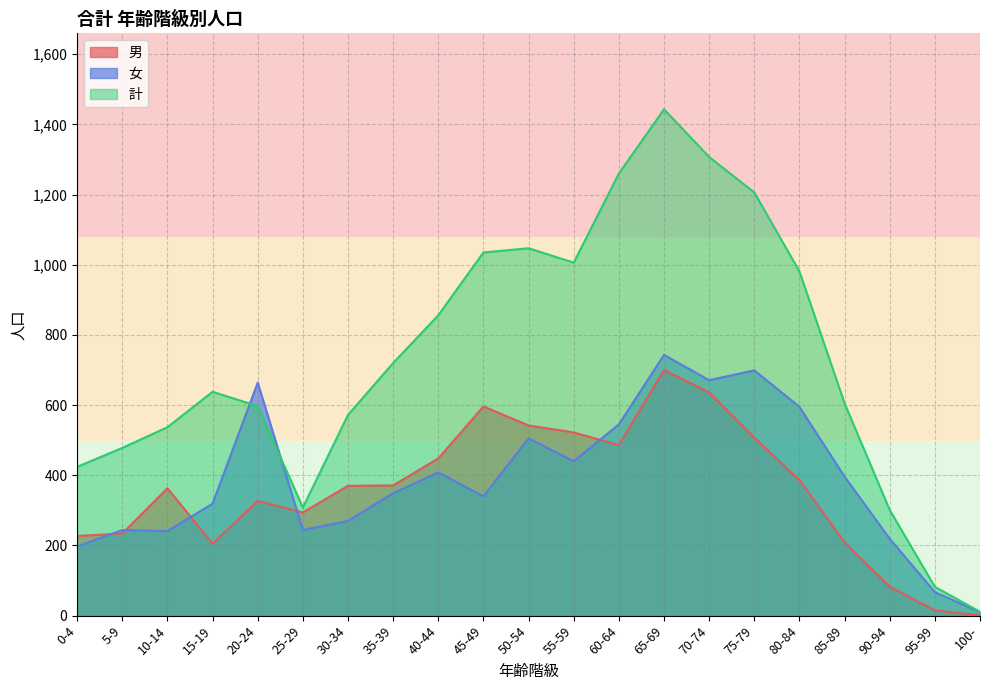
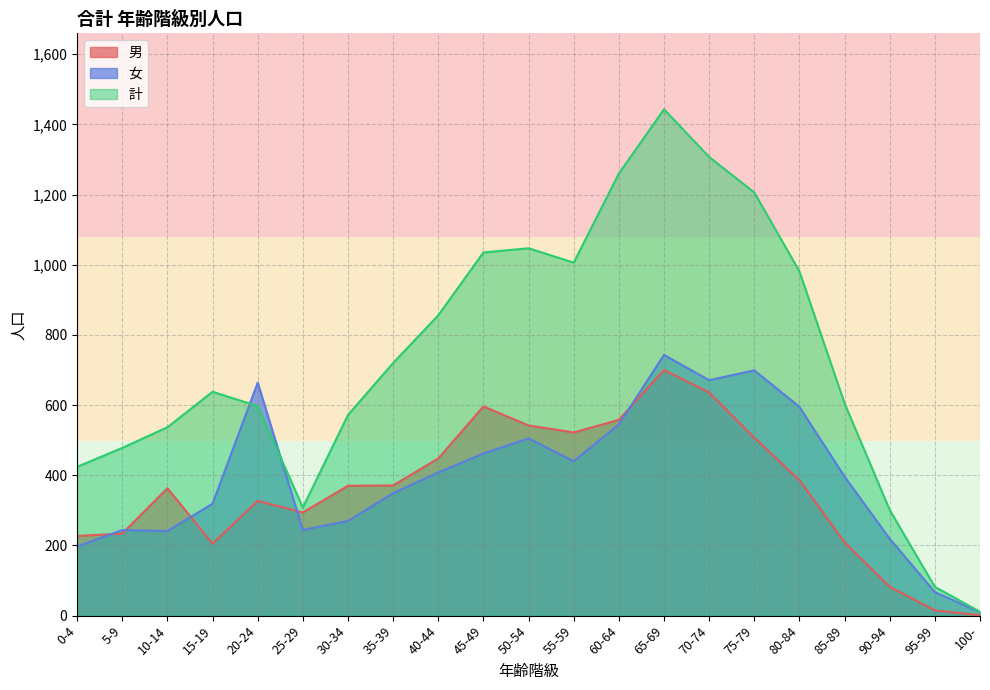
  {
    "男": {
      "0-4": "230",
      "5-9": "230",
      "10-14": "360",
      "15-19": "210",
      "20-24": "330",
      "25-29": "290",
      "30-34": "370",
      "35-39": "370",
      "40-44": "450",
      "45-49": "600",
      "50-54": "540",
      "55-59": "520",
-     "60-64": "490",
+     "60-64": "560",
      "65-69": "700",
      "70-74": "640",
      "75-79": "510",
      "80-84": "390",
      "85-89": "210",
      "90-94": "80",
      "95-99": "20",
      "100-": "0"
    },
    "女": {
      "0-4": "200",
      "5-9": "240",
      "10-14": "240",
      "15-19": "320",
      "20-24": "660",
      "25-29": "240",
      "30-34": "270",
      "35-39": "350",
      "40-44": "410",
-     "45-49": "340",
+     "45-49": "460",
      "50-54": "510",
      "55-59": "440",
      "60-64": "550",
      "65-69": "740",
      "70-74": "670",
      "75-79": "700",
      "80-84": "600",
      "85-89": "400",
      "90-94": "220",
      "95-99": "70"
    },
    "計": {
      "0-4": "420",
      "5-9": "480",
      "10-14": "540",
      "15-19": "640",
      "20-24": "600",
      "25-29": "310",
      "30-34": "570",
      "35-39": "720",
      "40-44": "860",
      "45-49": "1,040",
      "50-54": "1,050",
      "55-59": "1,010",
      "60-64": "1,260",
      "65-69": "1,440",
      "70-74": "1,310",
      "75-79": "1,210",
      "80-84": "980",
      "85-89": "610",
      "90-94": "300",
      "95-99": "80"
    }
  }
